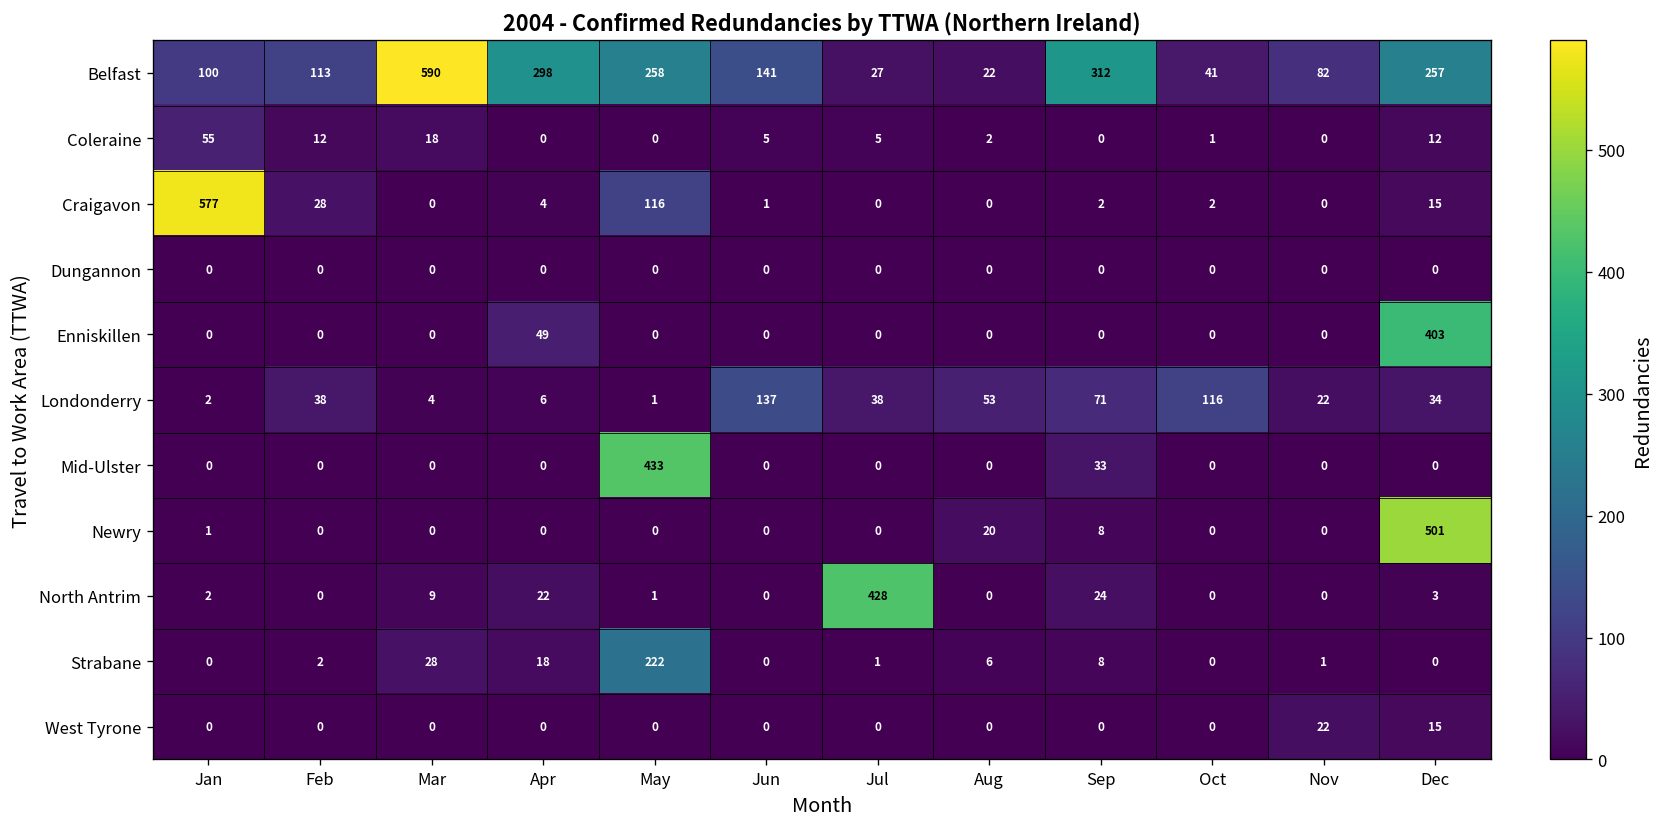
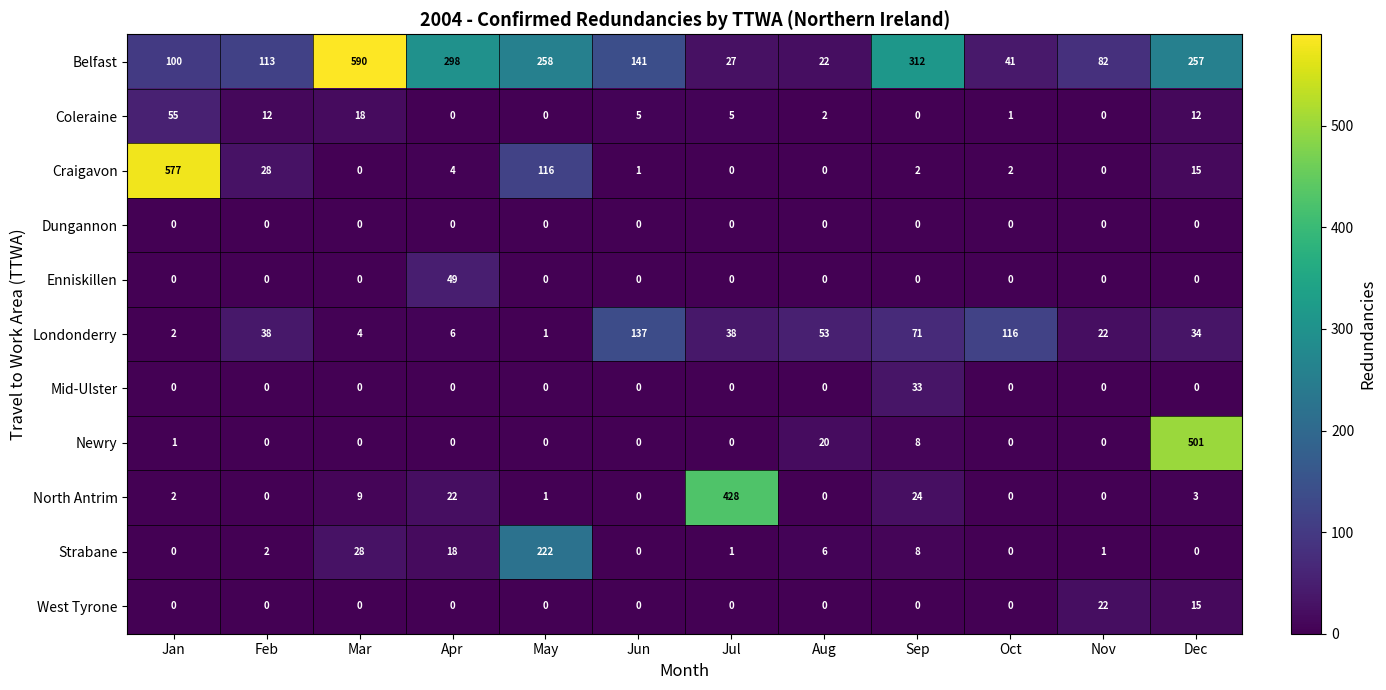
  {
    "Belfast": {
      "Jan": 100,
      "Feb": 113,
      "Mar": 590,
      "Apr": 298,
      "May": 258,
      "Jun": 141,
      "Jul": 27,
      "Aug": 22,
      "Sep": 312,
      "Oct": 41,
      "Nov": 82,
      "Dec": 257
    },
    "Coleraine": {
      "Jan": 55,
      "Feb": 12,
      "Mar": 18,
      "Apr": 0,
      "May": 0,
      "Jun": 5,
      "Jul": 5,
      "Aug": 2,
      "Sep": 0,
      "Oct": 1,
      "Nov": 0,
      "Dec": 12
    },
    "Craigavon": {
      "Jan": 577,
      "Feb": 28,
      "Mar": 0,
      "Apr": 4,
      "May": 116,
      "Jun": 1,
      "Jul": 0,
      "Aug": 0,
      "Sep": 2,
      "Oct": 2,
      "Nov": 0,
      "Dec": 15
    },
    "Dungannon": {
      "Jan": 0,
      "Feb": 0,
      "Mar": 0,
      "Apr": 0,
      "May": 0,
      "Jun": 0,
      "Jul": 0,
      "Aug": 0,
      "Sep": 0,
      "Oct": 0,
      "Nov": 0,
      "Dec": 0
    },
    "Enniskillen": {
      "Jan": 0,
      "Feb": 0,
      "Mar": 0,
      "Apr": 49,
      "May": 0,
      "Jun": 0,
      "Jul": 0,
      "Aug": 0,
      "Sep": 0,
      "Oct": 0,
      "Nov": 0,
-     "Dec": 403
+     "Dec": 0
    },
    "Londonderry": {
      "Jan": 2,
      "Feb": 38,
      "Mar": 4,
      "Apr": 6,
      "May": 1,
      "Jun": 137,
      "Jul": 38,
      "Aug": 53,
      "Sep": 71,
      "Oct": 116,
      "Nov": 22,
      "Dec": 34
    },
    "Mid-Ulster": {
      "Jan": 0,
      "Feb": 0,
      "Mar": 0,
      "Apr": 0,
-     "May": 433,
+     "May": 0,
      "Jun": 0,
      "Jul": 0,
      "Aug": 0,
      "Sep": 33,
      "Oct": 0,
      "Nov": 0,
      "Dec": 0
    },
    "Newry": {
      "Jan": 1,
      "Feb": 0,
      "Mar": 0,
      "Apr": 0,
      "May": 0,
      "Jun": 0,
      "Jul": 0,
      "Aug": 20,
      "Sep": 8,
      "Oct": 0,
      "Nov": 0,
      "Dec": 501
    },
    "North Antrim": {
      "Jan": 2,
      "Feb": 0,
      "Mar": 9,
      "Apr": 22,
      "May": 1,
      "Jun": 0,
      "Jul": 428,
      "Aug": 0,
      "Sep": 24,
      "Oct": 0,
      "Nov": 0,
      "Dec": 3
    },
    "Strabane": {
      "Jan": 0,
      "Feb": 2,
      "Mar": 28,
      "Apr": 18,
      "May": 222,
      "Jun": 0,
      "Jul": 1,
      "Aug": 6,
      "Sep": 8,
      "Oct": 0,
      "Nov": 1,
      "Dec": 0
    },
    "West Tyrone": {
      "Jan": 0,
      "Feb": 0,
      "Mar": 0,
      "Apr": 0,
      "May": 0,
      "Jun": 0,
      "Jul": 0,
      "Aug": 0,
      "Sep": 0,
      "Oct": 0,
      "Nov": 22,
      "Dec": 15
    }
  }
